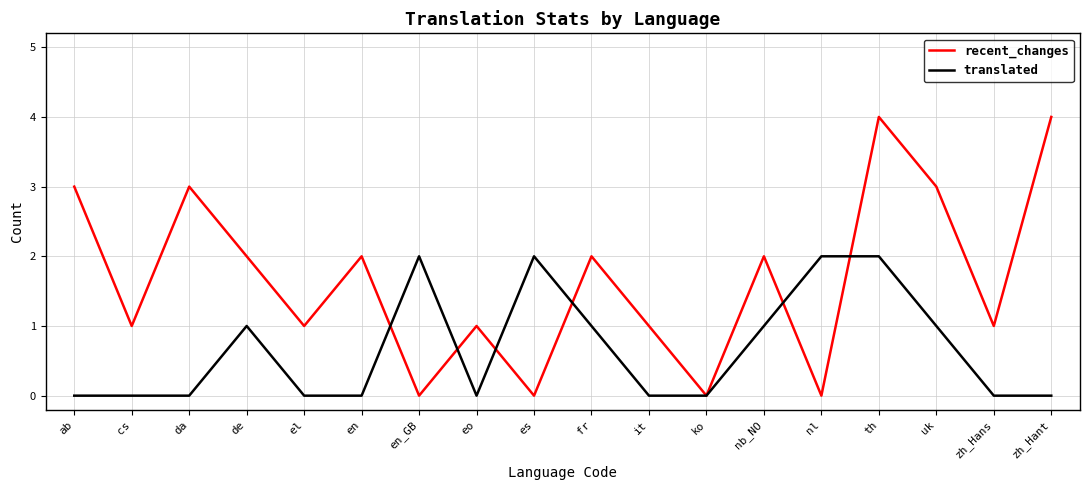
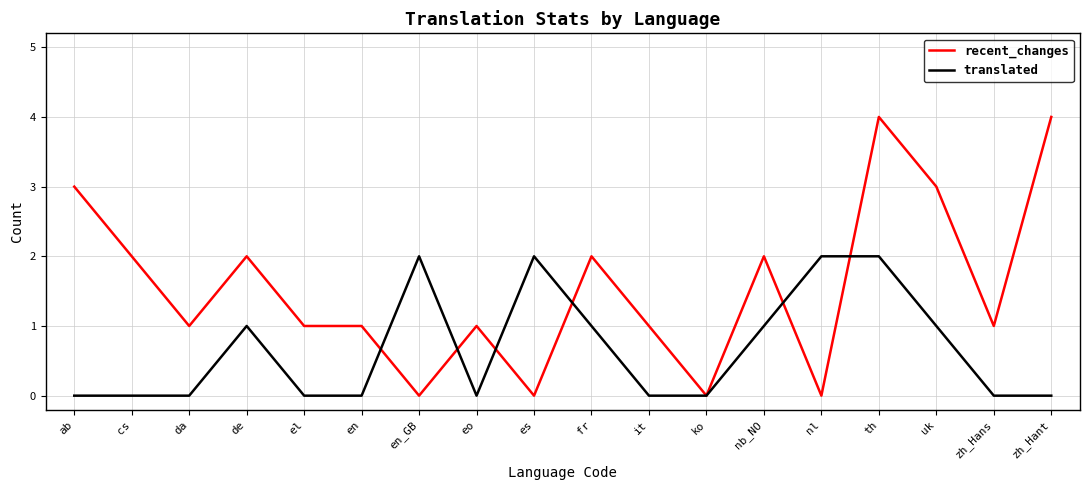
  {
    "recent_changes": {
      "ab": 3,
-     "cs": 1,
-     "da": 3,
+     "cs": 2,
+     "da": 1,
      "de": 2,
      "el": 1,
-     "en": 2,
+     "en": 1,
      "en_GB": 0,
      "eo": 1,
      "es": 0,
      "fr": 2,
      "it": 1,
      "nb_NO": 2,
      "nl": 0,
      "th": 4,
      "uk": 3,
      "zh_Hans": 1,
      "zh_Hant": 4
    },
    "translated": {
      "ab": 0,
      "cs": 0,
      "da": 0,
      "de": 1,
      "el": 0,
      "en": 0,
      "en_GB": 2,
      "eo": 0,
      "es": 2,
      "fr": 1,
      "it": 0,
      "nb_NO": 1,
      "nl": 2,
      "th": 2,
      "uk": 1,
      "zh_Hans": 0,
      "zh_Hant": 0
    }
  }
